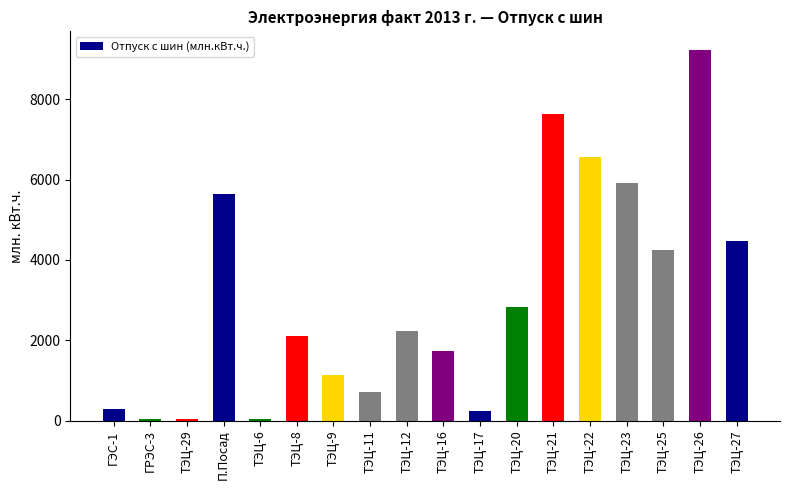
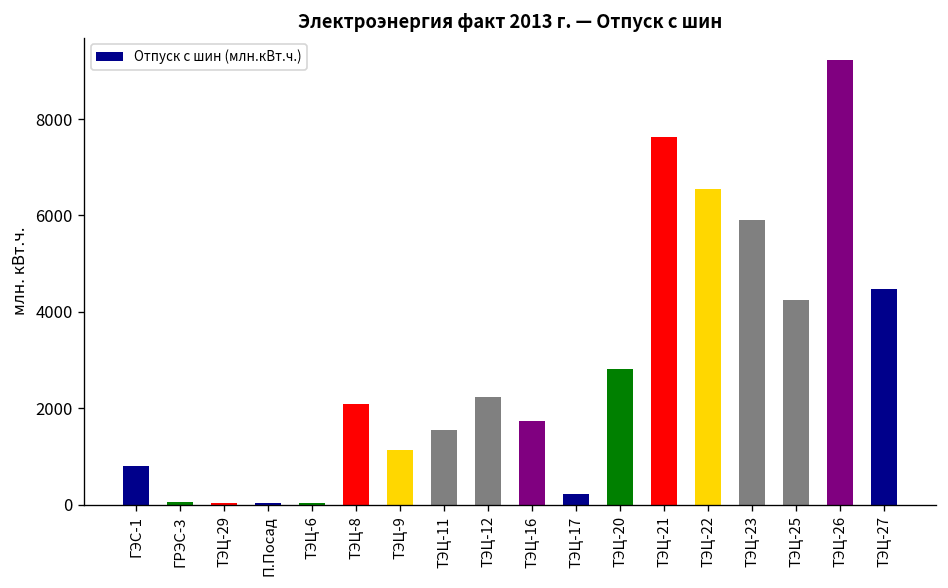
  {
-   "ГЭС-1": 300,
-   "П.Посад": 5600,
+   "ГЭС-1": 800,
+   "П.Посад": 0,
    "ТЭЦ-8": 2100,
    "ТЭЦ-9": 1100,
-   "ТЭЦ-11": 700,
+   "ТЭЦ-11": 1500,
    "ТЭЦ-12": 2200,
    "ТЭЦ-16": 1700,
    "ТЭЦ-17": 200,
    "ТЭЦ-20": 2800,
    "ТЭЦ-21": 7600,
    "ТЭЦ-22": 6500,
    "ТЭЦ-23": 5900,
    "ТЭЦ-25": 4200,
    "ТЭЦ-26": 9200,
    "ТЭЦ-27": 4500
  }
